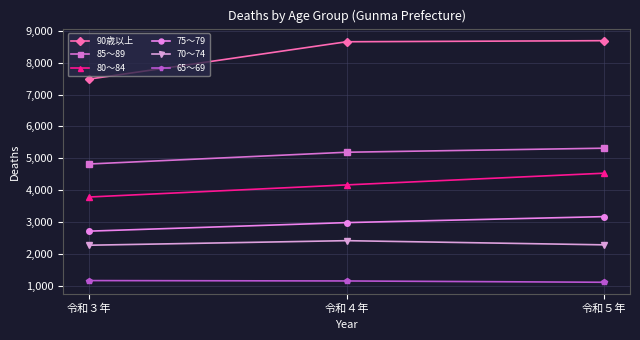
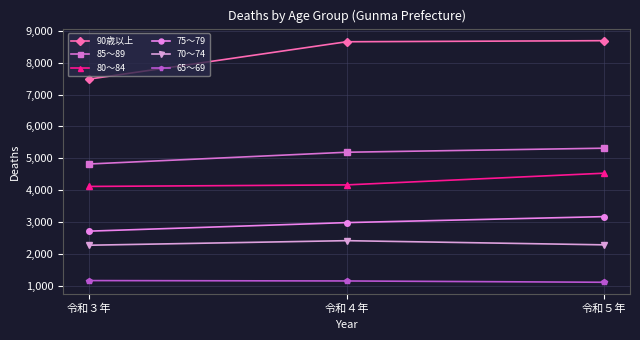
  {
    "80～84": {
-     "令和３年": "3,800",
+     "令和３年": "4,100",
      "令和４年": "4,200",
      "令和５年": "4,500"
    }
  }
